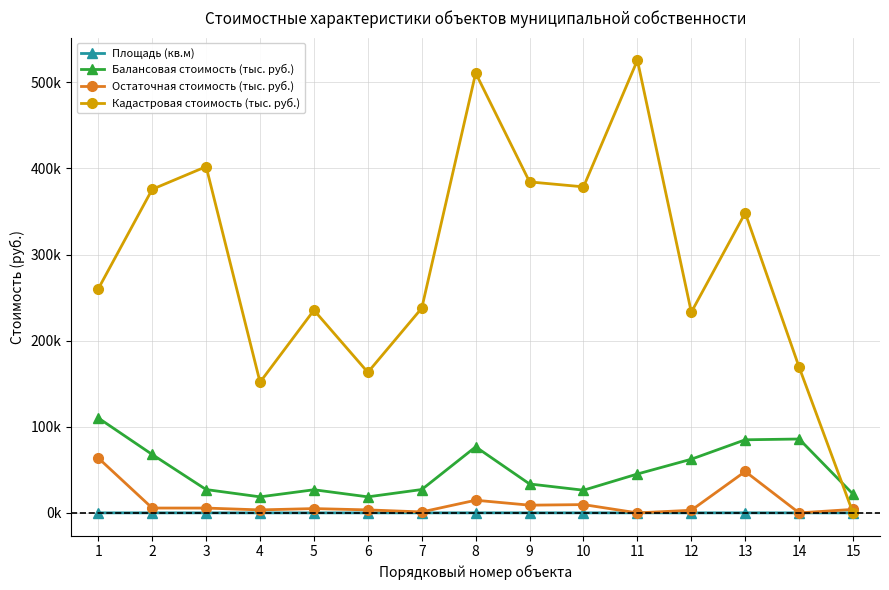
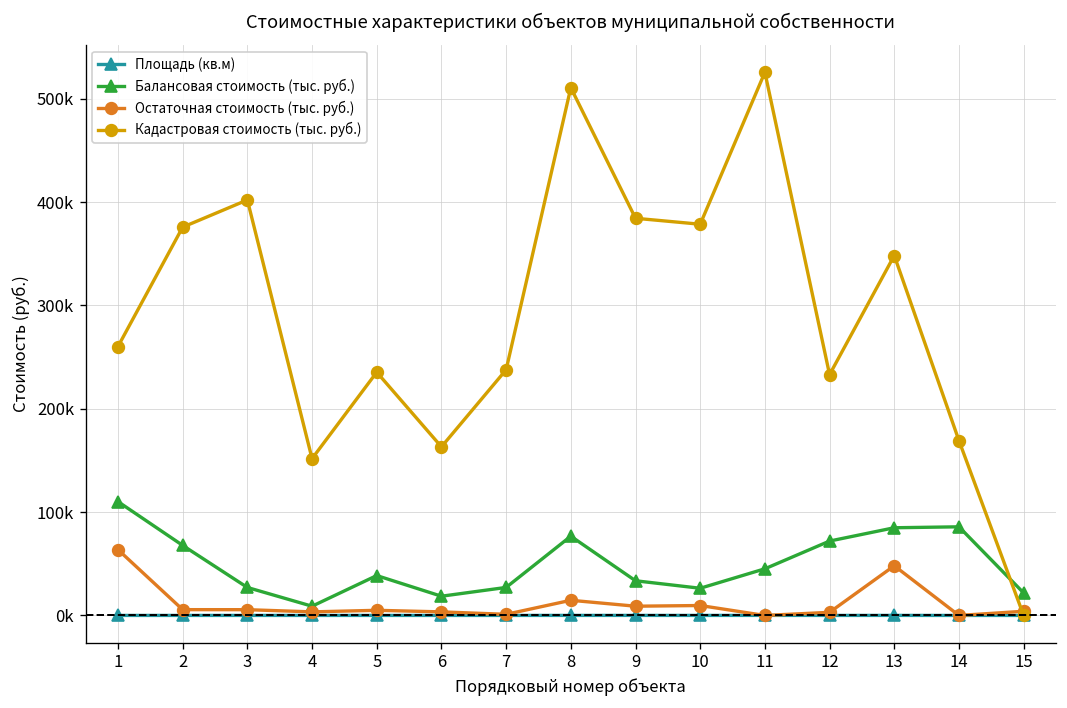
  {
    "Площадь (кв.м)": {
      "1": 0,
      "2": 0,
      "3": 0,
      "4": 0,
      "5": 0,
      "6": 0,
      "8": 0,
      "9": 0,
      "10": 0,
      "12": 0,
      "13": 0
    },
    "Балансовая стоимость (тыс. руб.)": {
      "1": 110000,
      "2": 70000,
      "3": 30000,
-     "4": 20000,
-     "5": 30000,
+     "4": 10000,
+     "5": 40000,
      "6": 20000,
      "7": 30000,
      "8": 80000,
      "9": 30000,
      "10": 30000,
      "11": 50000,
-     "12": 60000,
+     "12": 70000,
      "13": 80000,
      "14": 90000,
      "15": 20000
    }
  }
